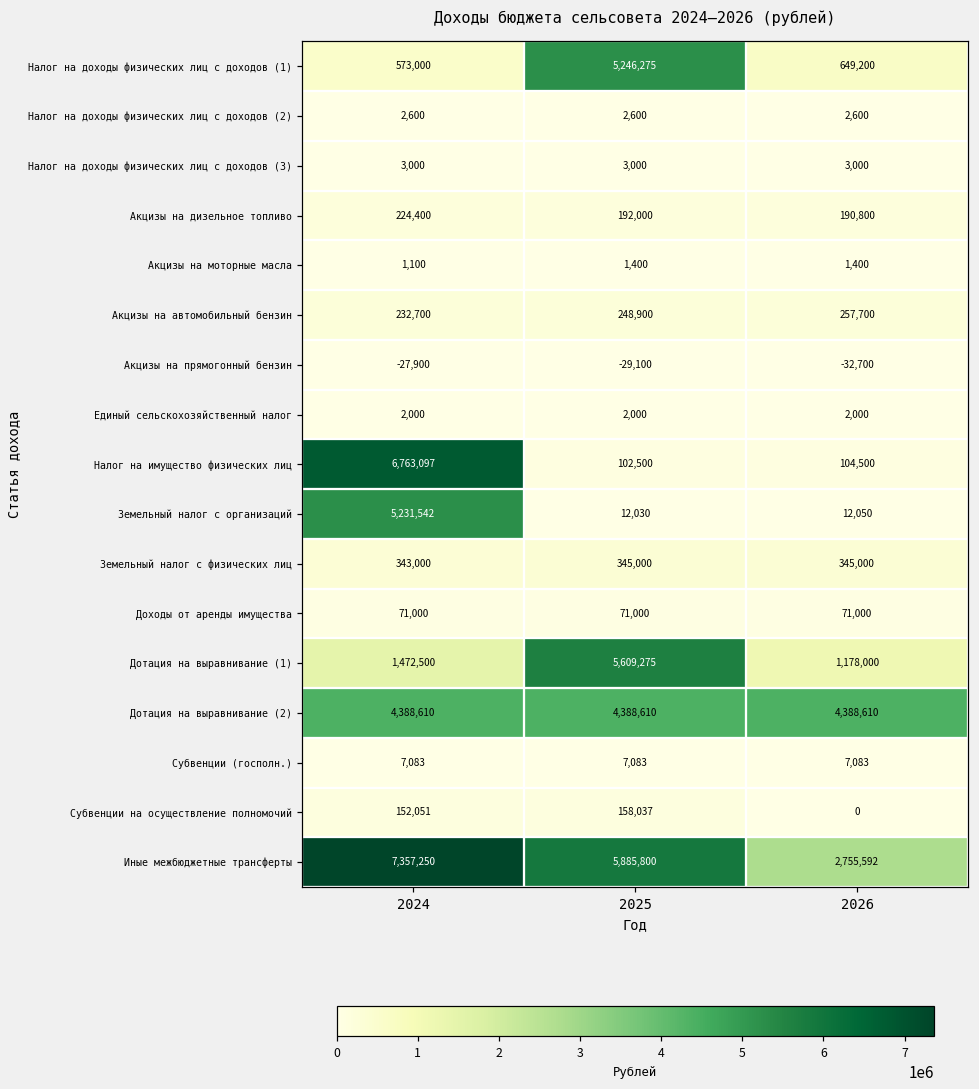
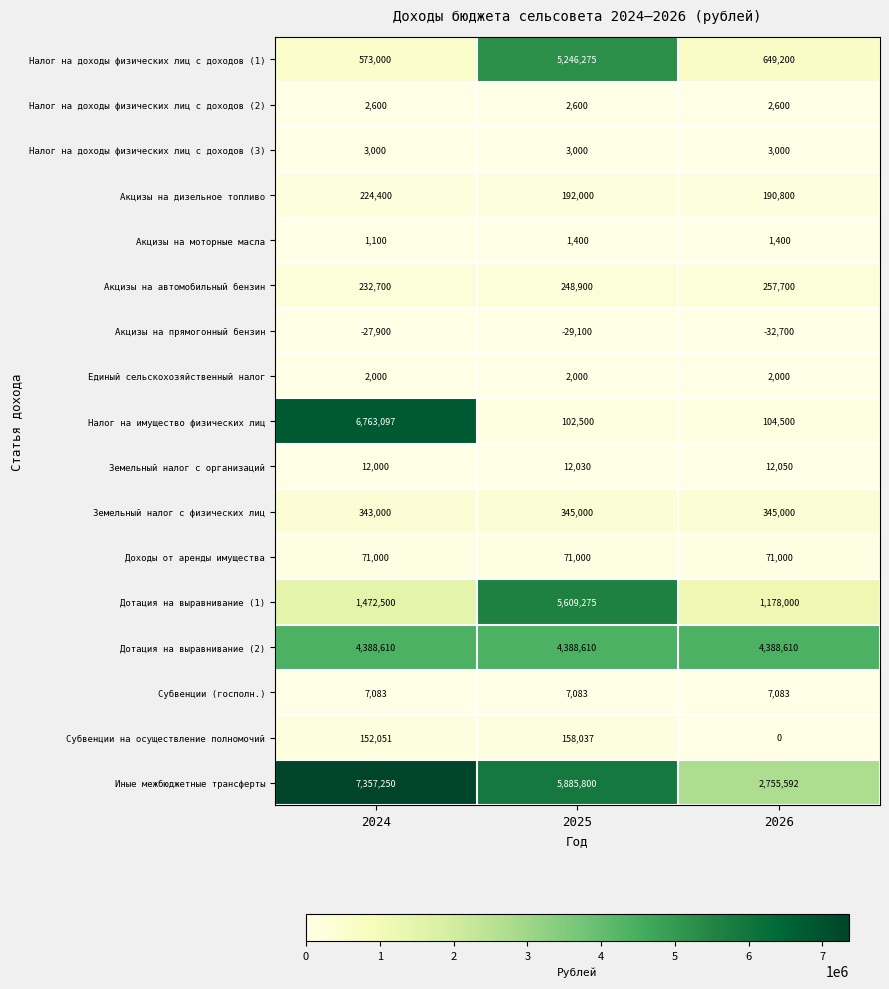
  {
    "Налог на доходы физических лиц с доходов (1)": {
      "2024": "573,000",
      "2025": "5,246,275",
      "2026": "649,200"
    },
    "Налог на доходы физических лиц с доходов (2)": {
      "2024": "2,600",
      "2025": "2,600",
      "2026": "2,600"
    },
    "Налог на доходы физических лиц с доходов (3)": {
      "2024": "3,000",
      "2025": "3,000",
      "2026": "3,000"
    },
    "Акцизы на дизельное топливо": {
      "2024": "224,400",
      "2025": "192,000",
      "2026": "190,800"
    },
    "Акцизы на моторные масла": {
      "2024": "1,100",
      "2025": "1,400",
      "2026": "1,400"
    },
    "Акцизы на автомобильный бензин": {
      "2024": "232,700",
      "2025": "248,900",
      "2026": "257,700"
    },
    "Акцизы на прямогонный бензин": {
      "2024": "-27,900",
      "2025": "-29,100",
      "2026": "-32,700"
    },
    "Единый сельскохозяйственный налог": {
      "2024": "2,000",
      "2025": "2,000",
      "2026": "2,000"
    },
    "Налог на имущество физических лиц": {
      "2024": "6,763,097",
      "2025": "102,500",
      "2026": "104,500"
    },
    "Земельный налог с организаций": {
-     "2024": "5,231,542",
+     "2024": "12,000",
      "2025": "12,030",
      "2026": "12,050"
    },
    "Земельный налог с физических лиц": {
      "2024": "343,000",
      "2025": "345,000",
      "2026": "345,000"
    },
    "Доходы от аренды имущества": {
      "2024": "71,000",
      "2025": "71,000",
      "2026": "71,000"
    },
    "Дотация на выравнивание (1)": {
      "2024": "1,472,500",
      "2025": "5,609,275",
      "2026": "1,178,000"
    },
    "Дотация на выравнивание (2)": {
      "2024": "4,388,610",
      "2025": "4,388,610",
      "2026": "4,388,610"
    },
    "Субвенции (госполн.)": {
      "2024": "7,083",
      "2025": "7,083",
      "2026": "7,083"
    },
    "Субвенции на осуществление полномочий": {
      "2024": "152,051",
      "2025": "158,037",
      "2026": "0"
    },
    "Иные межбюджетные трансферты": {
      "2024": "7,357,250",
      "2025": "5,885,800",
      "2026": "2,755,592"
    }
  }
